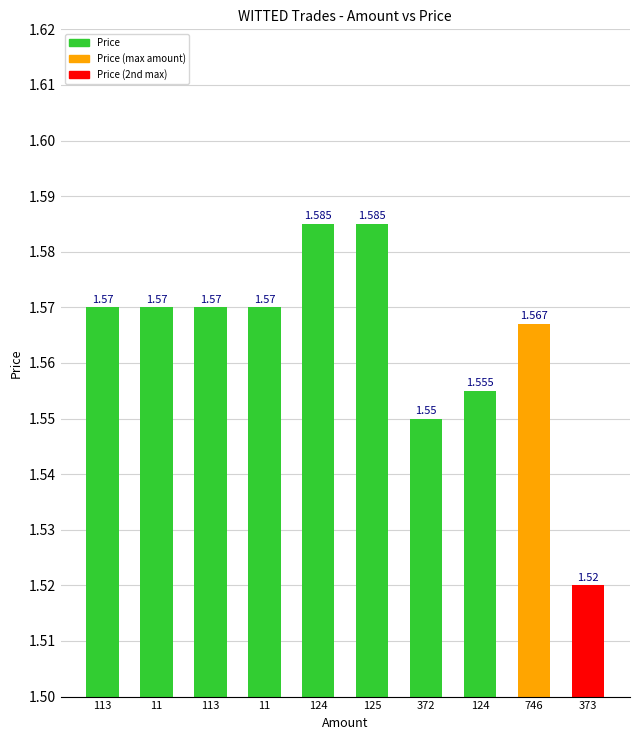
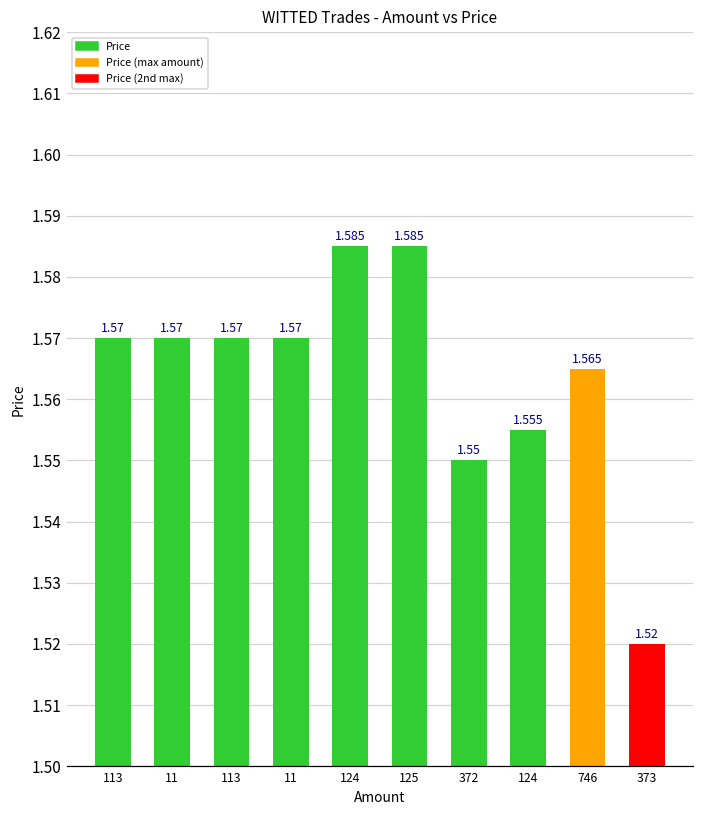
  {
    "125": 1.585,
    "372": 1.55,
-   "746": 1.567,
+   "746": 1.565,
    "373": 1.52
  }
